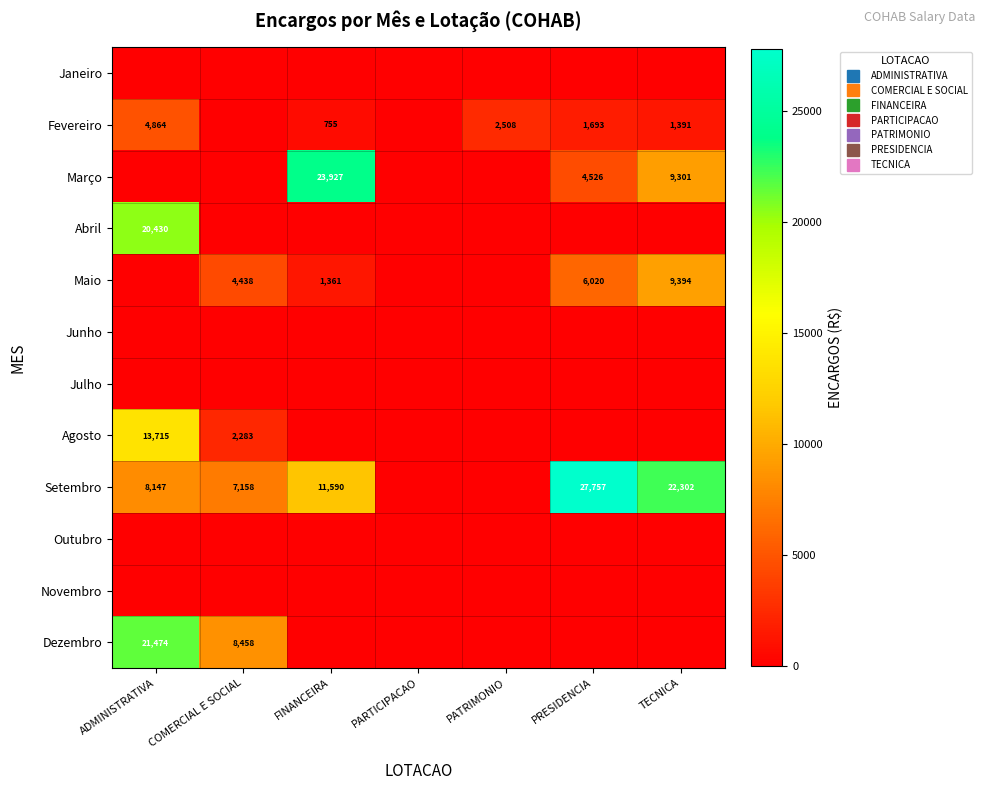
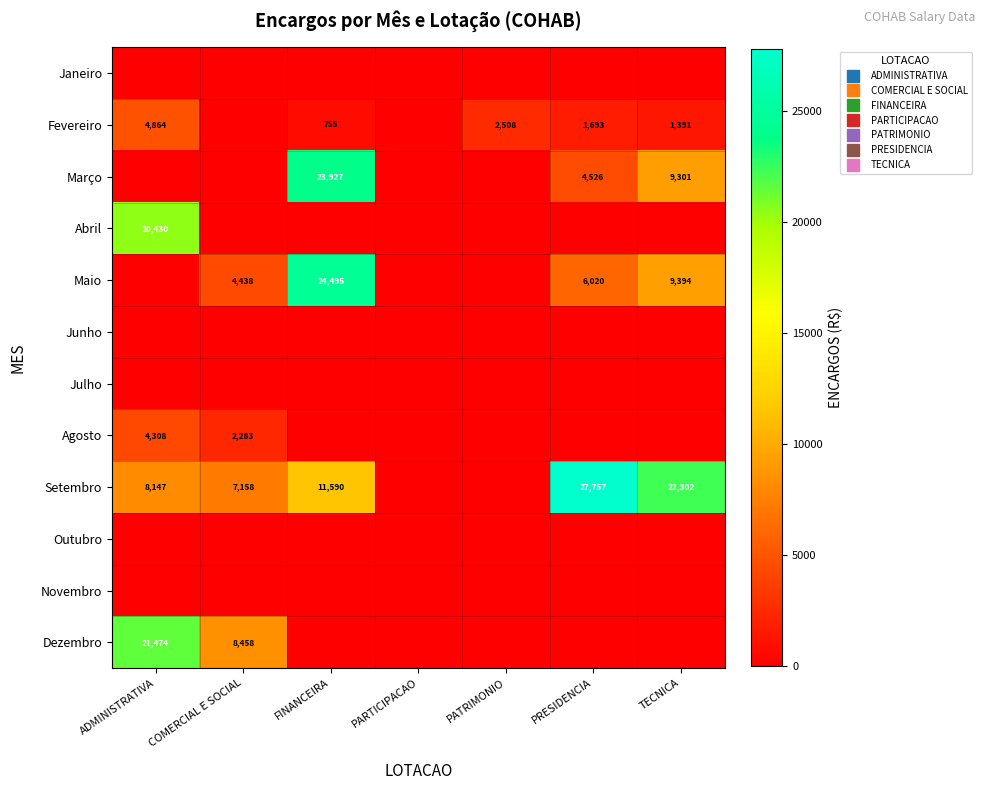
  {
    "Fevereiro": {
      "ADMINISTRATIVA": "4,864",
      "FINANCEIRA": "755",
      "PATRIMONIO": "2,508",
      "PRESIDENCIA": "1,693",
      "TECNICA": "1,391"
    },
    "Março": {
      "FINANCEIRA": "23,927",
      "PRESIDENCIA": "4,526",
      "TECNICA": "9,301"
    },
    "Abril": {
      "ADMINISTRATIVA": "20,430"
    },
    "Maio": {
      "COMERCIAL E SOCIAL": "4,438",
-     "FINANCEIRA": "1,361",
+     "FINANCEIRA": "24,495",
      "PRESIDENCIA": "6,020",
      "TECNICA": "9,394"
    },
    "Agosto": {
-     "ADMINISTRATIVA": "13,715",
+     "ADMINISTRATIVA": "4,308",
      "COMERCIAL E SOCIAL": "2,283"
    },
    "Setembro": {
      "ADMINISTRATIVA": "8,147",
      "COMERCIAL E SOCIAL": "7,158",
      "FINANCEIRA": "11,590",
      "PRESIDENCIA": "27,757",
      "TECNICA": "22,302"
    },
    "Dezembro": {
      "ADMINISTRATIVA": "21,474",
      "COMERCIAL E SOCIAL": "8,458"
    }
  }
